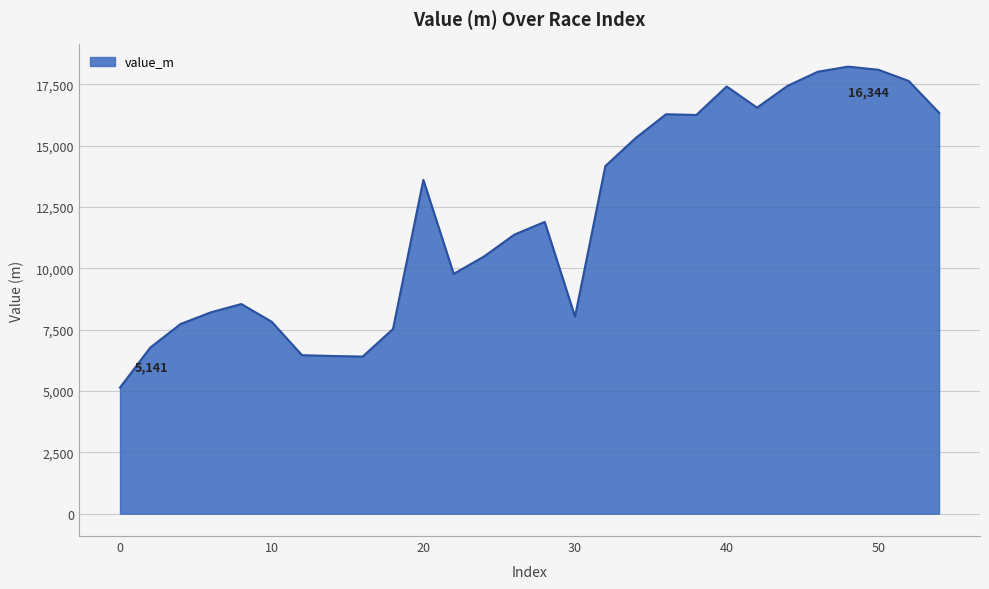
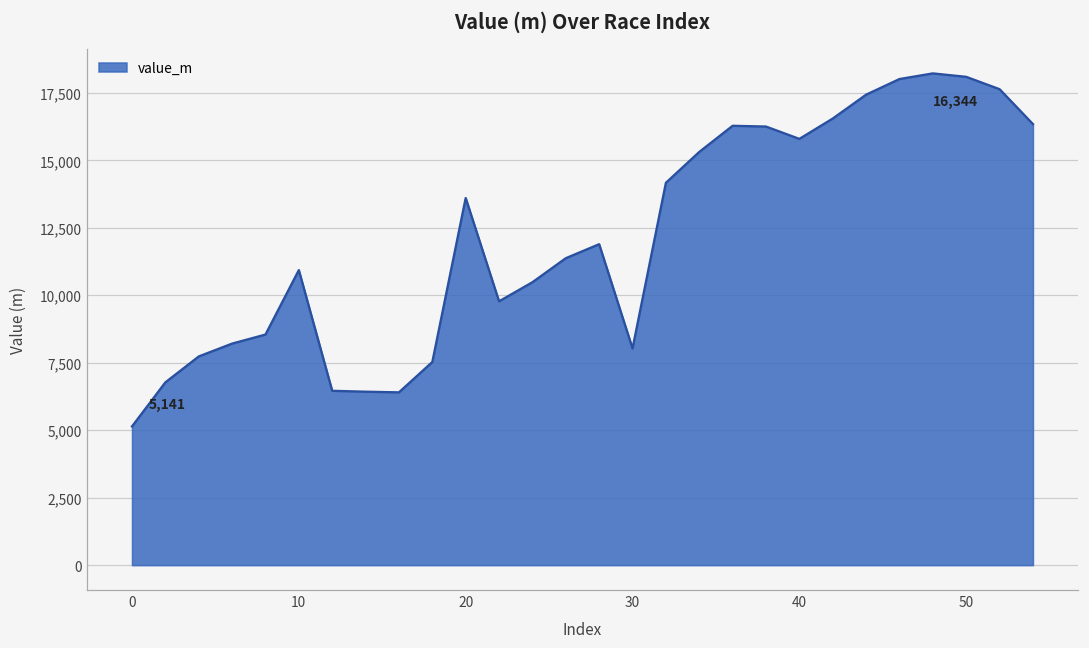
  {
-   "10": "7,800",
+   "10": "10,900",
    "20": "13,600",
    "30": "8,000",
-   "40": "17,400"
+   "40": "15,800"
  }
